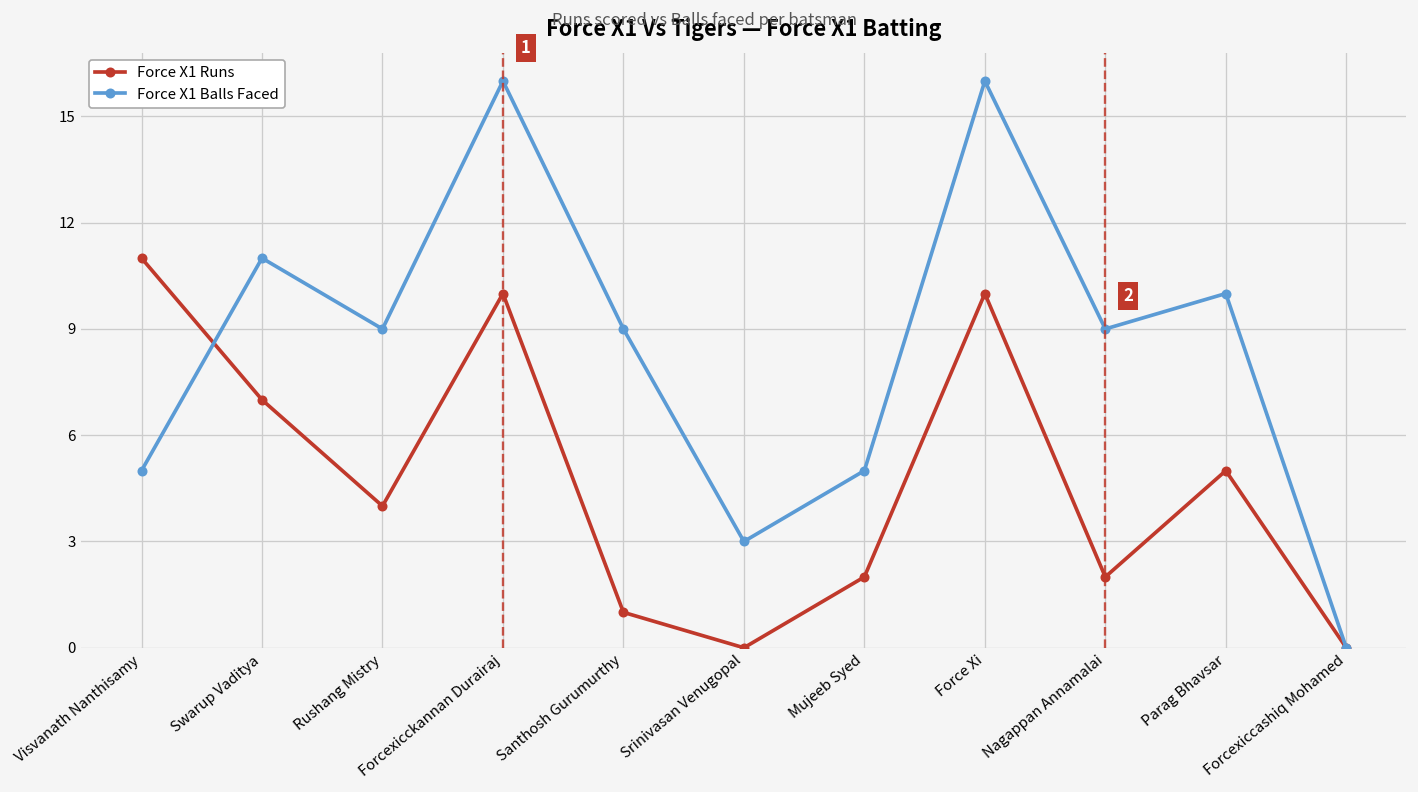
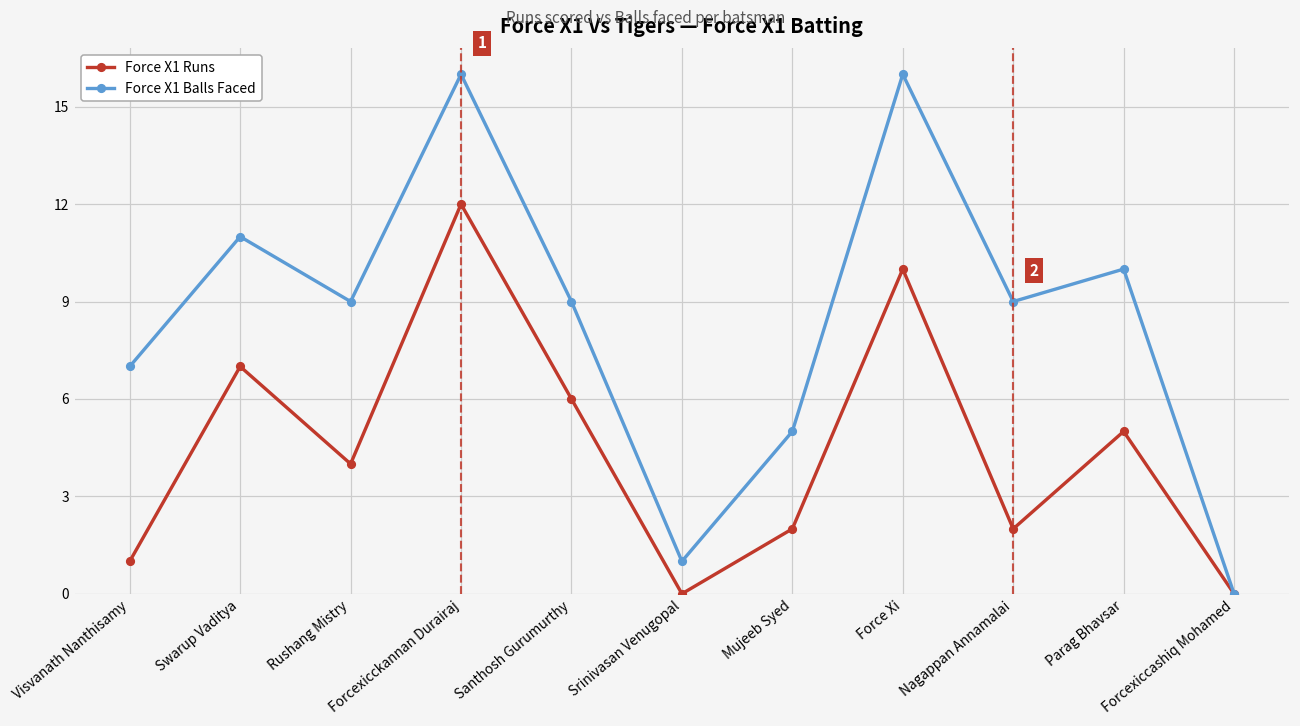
  {
    "Force X1 Runs": {
-     "Visvanath Nanthisamy": 11,
+     "Visvanath Nanthisamy": 1,
      "Swarup Vaditya": 7,
      "Rushang Mistry": 4,
-     "Forcexicckannan Durairaj": 10,
-     "Santhosh Gurumurthy": 1,
+     "Forcexicckannan Durairaj": 12,
+     "Santhosh Gurumurthy": 6,
      "Srinivasan Venugopal": 0,
      "Mujeeb Syed": 2,
      "Force Xi": 10,
      "Nagappan Annamalai": 2,
      "Parag Bhavsar": 5
    },
    "Force X1 Balls Faced": {
-     "Visvanath Nanthisamy": 5,
+     "Visvanath Nanthisamy": 7,
      "Swarup Vaditya": 11,
      "Rushang Mistry": 9,
      "Forcexicckannan Durairaj": 16,
      "Santhosh Gurumurthy": 9,
-     "Srinivasan Venugopal": 3,
+     "Srinivasan Venugopal": 1,
      "Mujeeb Syed": 5,
      "Force Xi": 16,
      "Nagappan Annamalai": 9,
      "Parag Bhavsar": 10
    }
  }
